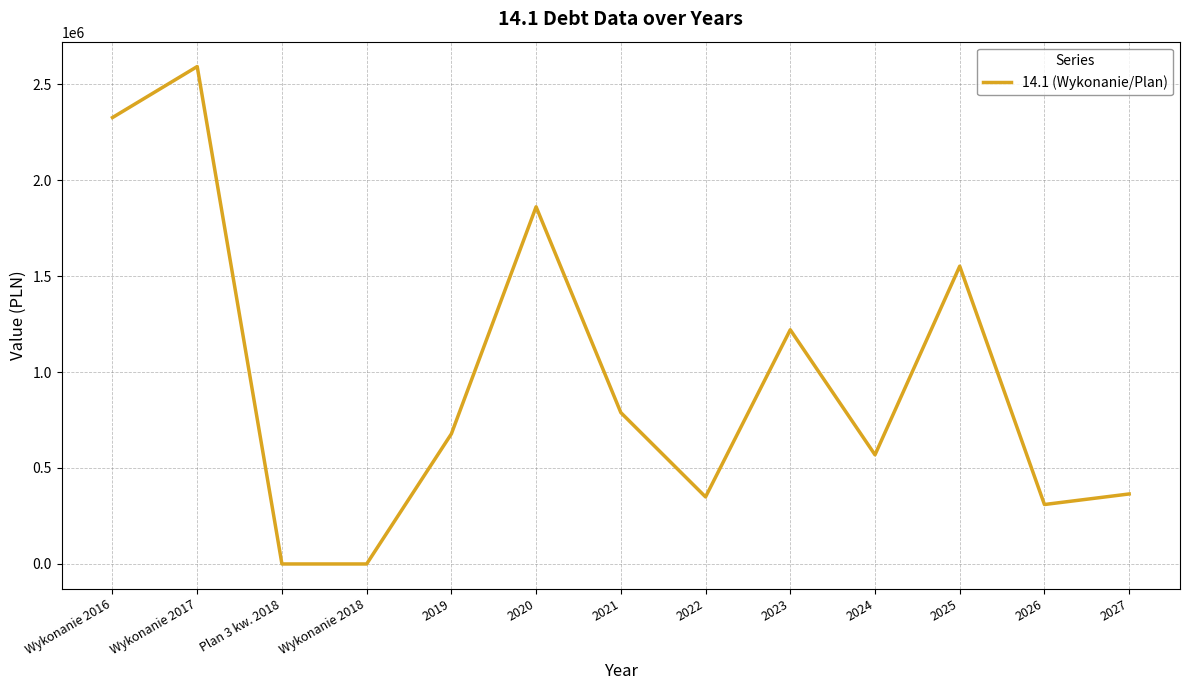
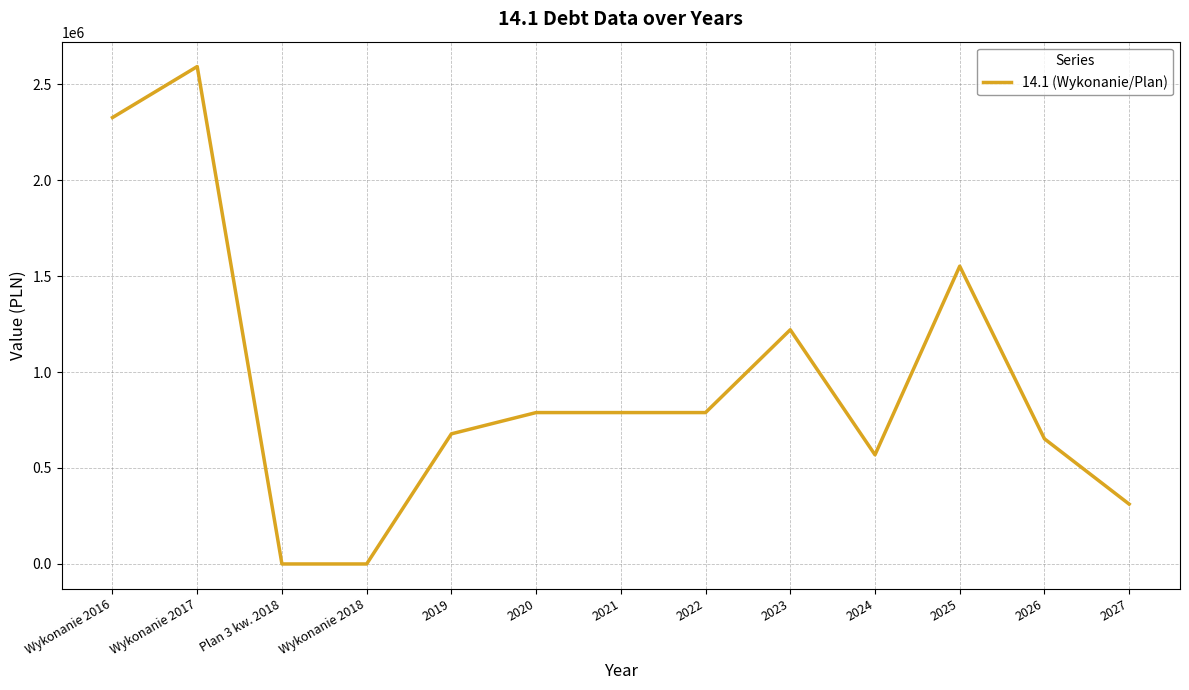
  {
    "Wykonanie 2016": 2330000,
    "Wykonanie 2017": 2590000,
    "Plan 3 kw. 2018": 0,
    "Wykonanie 2018": 0,
    "2019": 680000,
-   "2020": 1860000,
+   "2020": 790000,
    "2021": 790000,
-   "2022": 350000,
+   "2022": 790000,
    "2023": 1220000,
    "2024": 570000,
    "2025": 1550000,
-   "2026": 310000,
-   "2027": 360000
+   "2026": 650000,
+   "2027": 310000
  }
